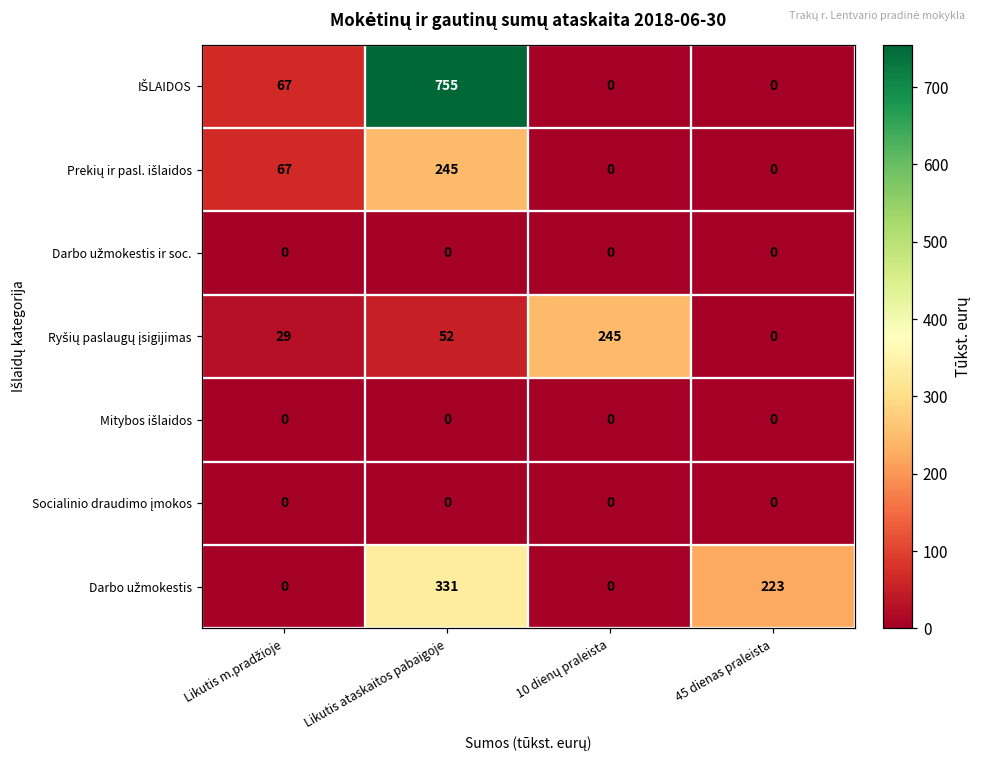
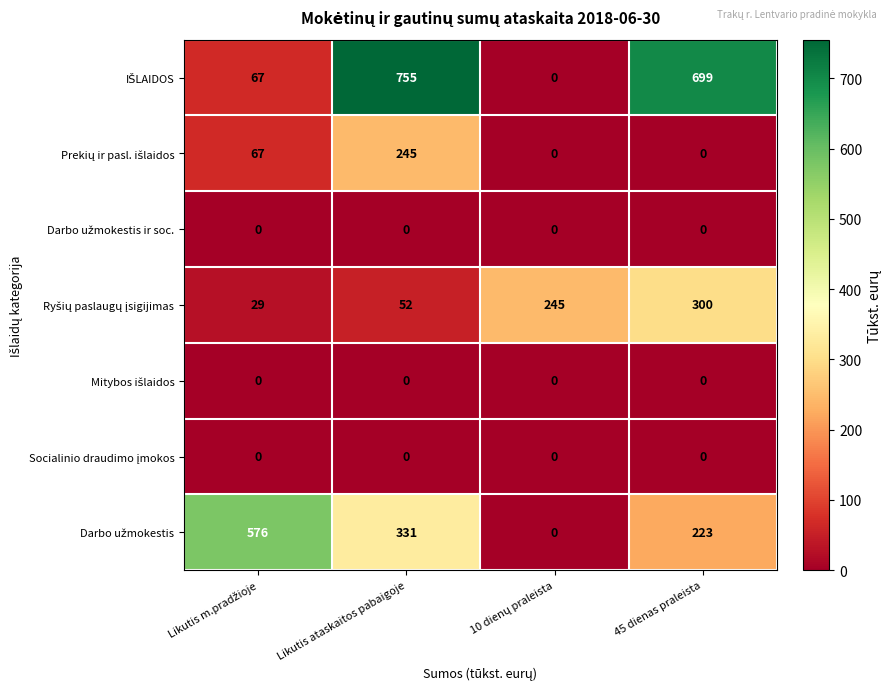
  {
    "IŠLAIDOS": {
      "Likutis m.pradžioje": 67,
      "Likutis ataskaitos pabaigoje": 755,
      "10 dienų praleista": 0,
-     "45 dienas praleista": 0
+     "45 dienas praleista": 699
    },
    "Prekių ir pasl. išlaidos": {
      "Likutis m.pradžioje": 67,
      "Likutis ataskaitos pabaigoje": 245,
      "10 dienų praleista": 0,
      "45 dienas praleista": 0
    },
    "Darbo užmokestis ir soc.": {
      "Likutis m.pradžioje": 0,
      "Likutis ataskaitos pabaigoje": 0,
      "10 dienų praleista": 0,
      "45 dienas praleista": 0
    },
    "Ryšių paslaugų įsigijimas": {
      "Likutis m.pradžioje": 29,
      "Likutis ataskaitos pabaigoje": 52,
      "10 dienų praleista": 245,
-     "45 dienas praleista": 0
+     "45 dienas praleista": 300
    },
    "Mitybos išlaidos": {
      "Likutis m.pradžioje": 0,
      "Likutis ataskaitos pabaigoje": 0,
      "10 dienų praleista": 0,
      "45 dienas praleista": 0
    },
    "Socialinio draudimo įmokos": {
      "Likutis m.pradžioje": 0,
      "Likutis ataskaitos pabaigoje": 0,
      "10 dienų praleista": 0,
      "45 dienas praleista": 0
    },
    "Darbo užmokestis": {
-     "Likutis m.pradžioje": 0,
+     "Likutis m.pradžioje": 576,
      "Likutis ataskaitos pabaigoje": 331,
      "10 dienų praleista": 0,
      "45 dienas praleista": 223
    }
  }
